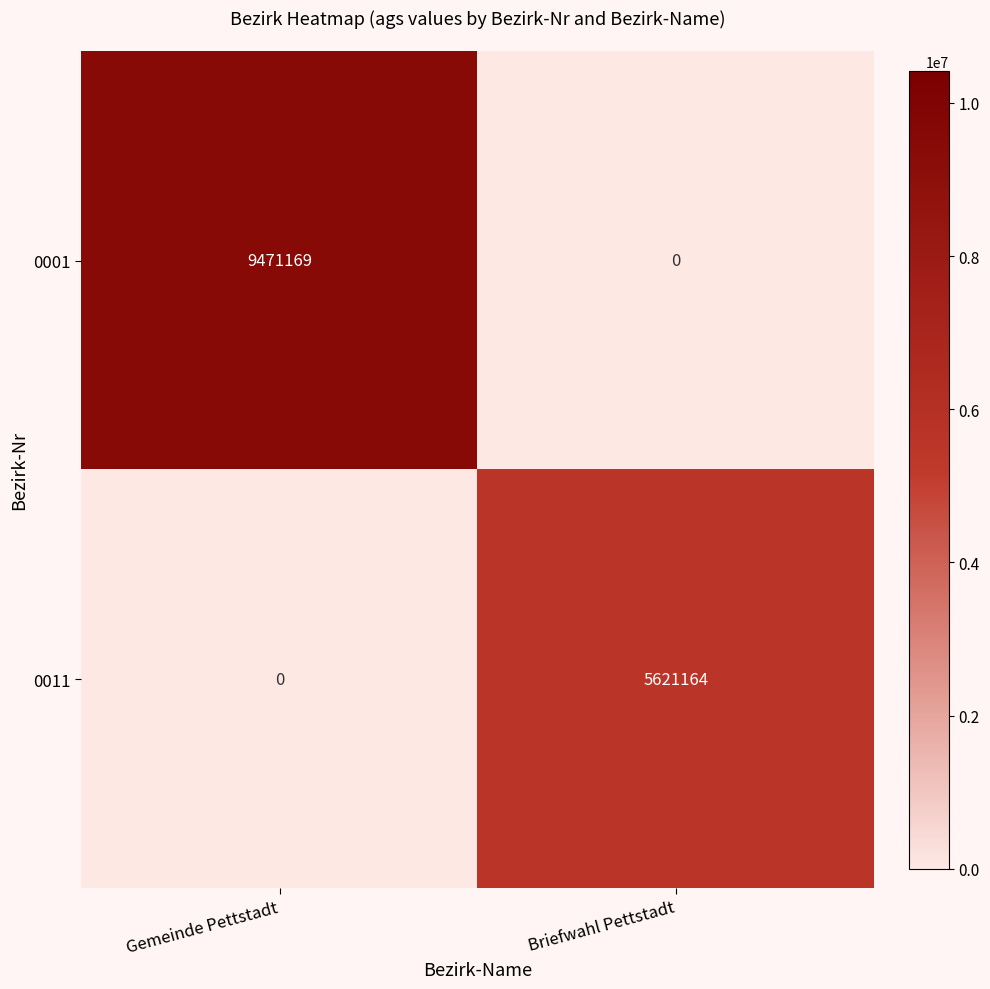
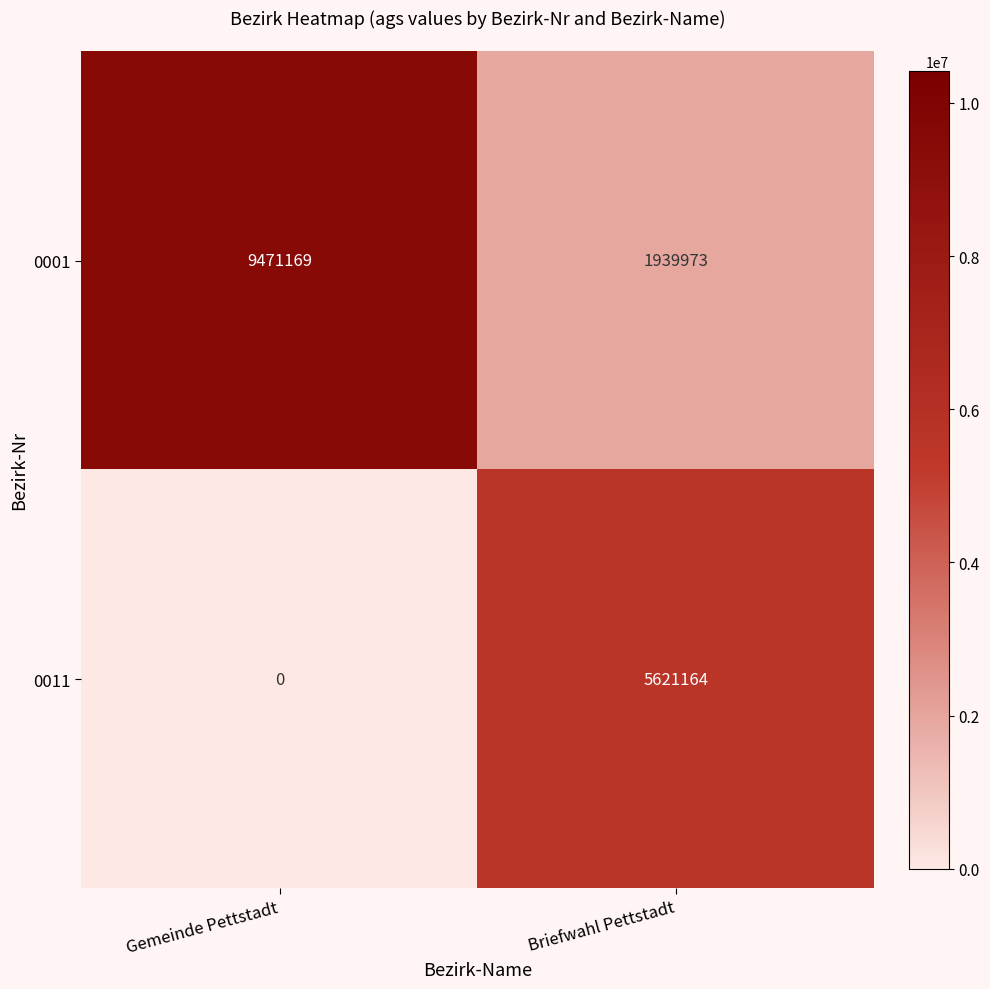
  {
    "0001": {
      "Gemeinde Pettstadt": 9471169,
-     "Briefwahl Pettstadt": 0
+     "Briefwahl Pettstadt": 1939973
    },
    "0011": {
      "Gemeinde Pettstadt": 0,
      "Briefwahl Pettstadt": 5621164
    }
  }
